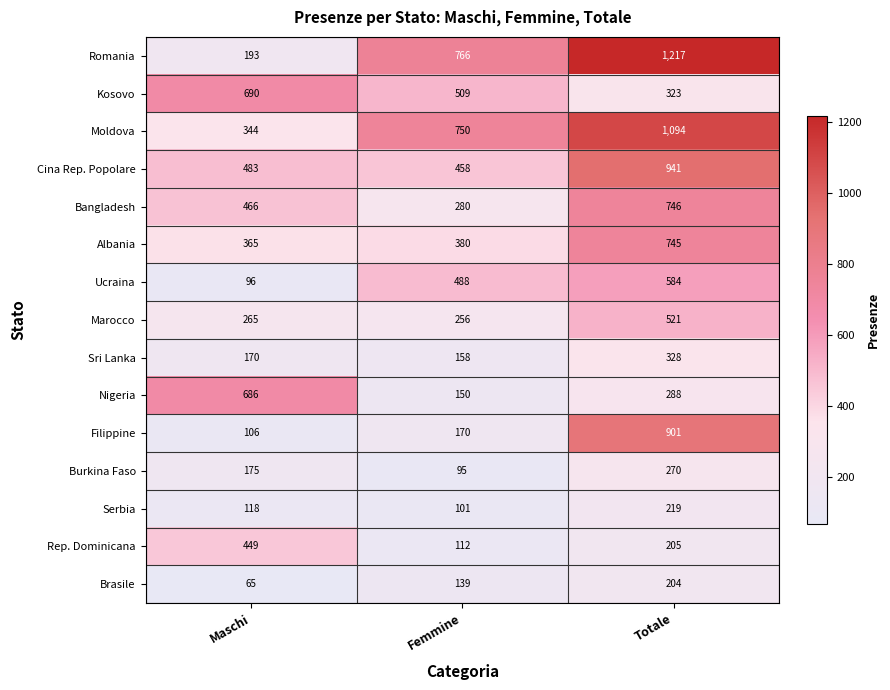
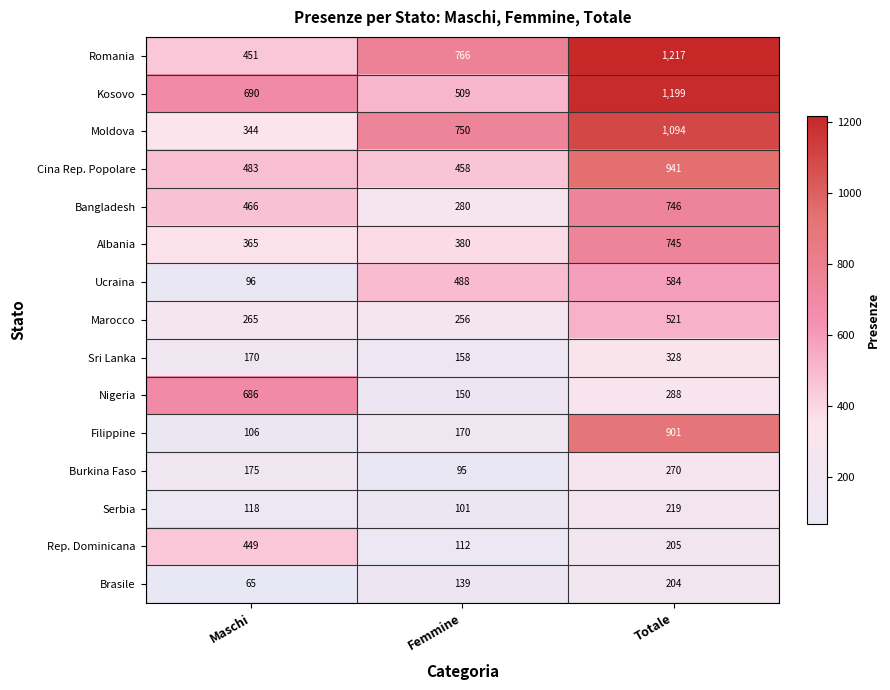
  {
    "Romania": {
-     "Maschi": "193",
+     "Maschi": "451",
      "Femmine": "766",
      "Totale": "1,217"
    },
    "Kosovo": {
      "Maschi": "690",
      "Femmine": "509",
-     "Totale": "323"
+     "Totale": "1,199"
    },
    "Moldova": {
      "Maschi": "344",
      "Femmine": "750",
      "Totale": "1,094"
    },
    "Cina Rep. Popolare": {
      "Maschi": "483",
      "Femmine": "458",
      "Totale": "941"
    },
    "Bangladesh": {
      "Maschi": "466",
      "Femmine": "280",
      "Totale": "746"
    },
    "Albania": {
      "Maschi": "365",
      "Femmine": "380",
      "Totale": "745"
    },
    "Ucraina": {
      "Maschi": "96",
      "Femmine": "488",
      "Totale": "584"
    },
    "Marocco": {
      "Maschi": "265",
      "Femmine": "256",
      "Totale": "521"
    },
    "Sri Lanka": {
      "Maschi": "170",
      "Femmine": "158",
      "Totale": "328"
    },
    "Nigeria": {
      "Maschi": "686",
      "Femmine": "150",
      "Totale": "288"
    },
    "Filippine": {
      "Maschi": "106",
      "Femmine": "170",
      "Totale": "901"
    },
    "Burkina Faso": {
      "Maschi": "175",
      "Femmine": "95",
      "Totale": "270"
    },
    "Serbia": {
      "Maschi": "118",
      "Femmine": "101",
      "Totale": "219"
    },
    "Rep. Dominicana": {
      "Maschi": "449",
      "Femmine": "112",
      "Totale": "205"
    },
    "Brasile": {
      "Maschi": "65",
      "Femmine": "139",
      "Totale": "204"
    }
  }
